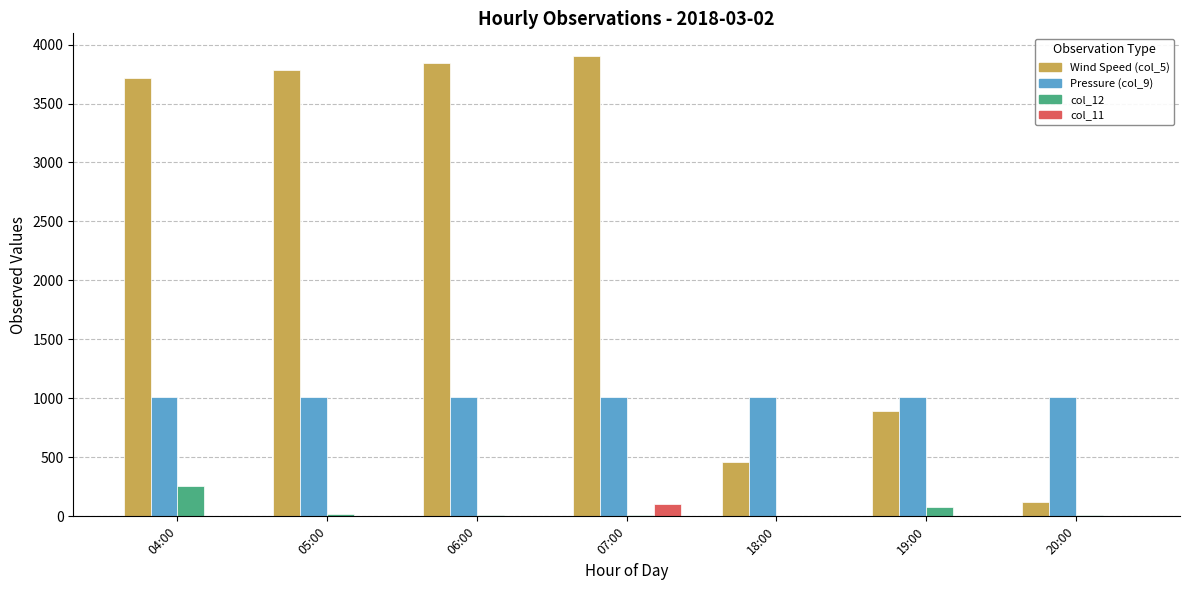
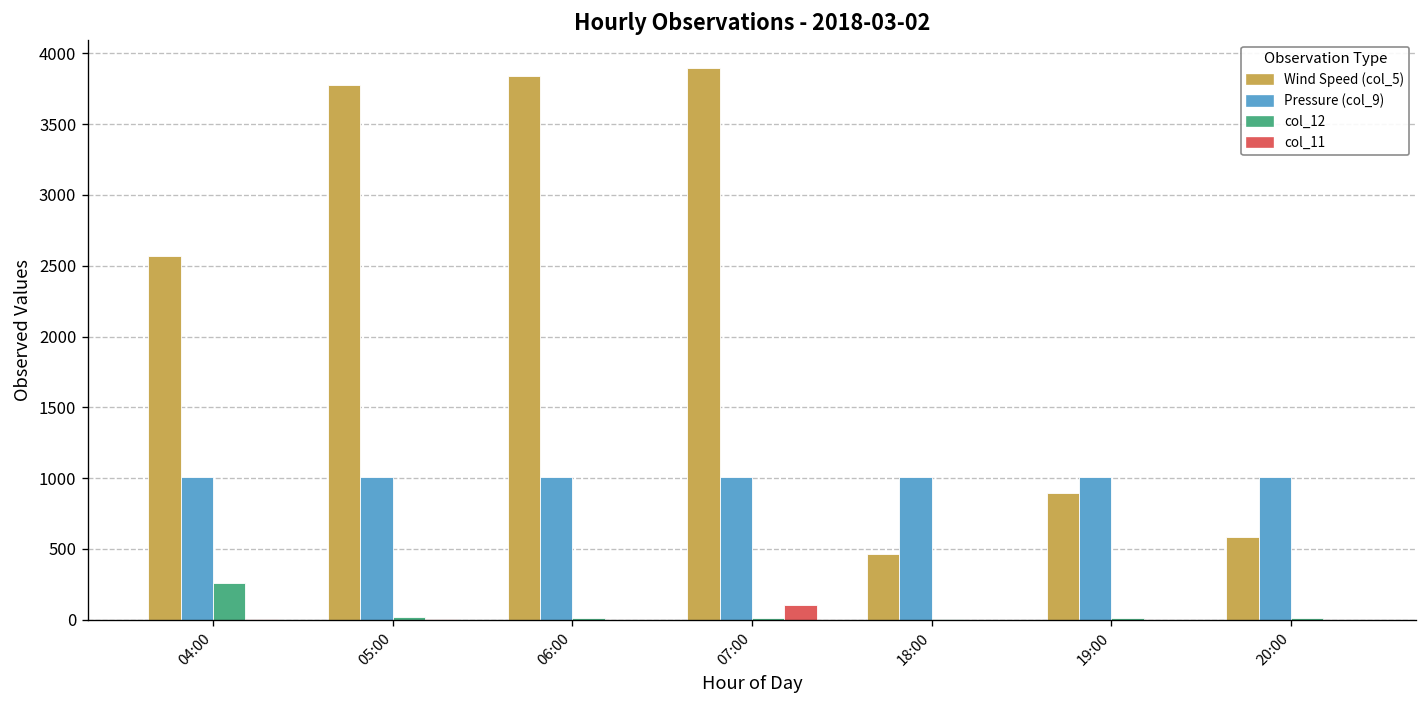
  {
    "Wind Speed (col_5)": {
-     "04:00": 3720,
+     "04:00": 2570,
      "05:00": 3780,
      "06:00": 3840,
      "07:00": 3900,
      "18:00": 460,
      "19:00": 900,
-     "20:00": 120
+     "20:00": 580
    },
    "Pressure (col_9)": {
      "04:00": 1010,
      "05:00": 1010,
      "06:00": 1010,
      "07:00": 1010,
      "18:00": 1010,
      "19:00": 1010,
      "20:00": 1010
    },
    "col_12": {
      "04:00": 260,
-     "19:00": 80
+     "19:00": 10
    },
    "col_11": {
      "06:00": 0,
      "07:00": 110,
      "18:00": 0,
      "19:00": 0,
      "20:00": 0
    }
  }
